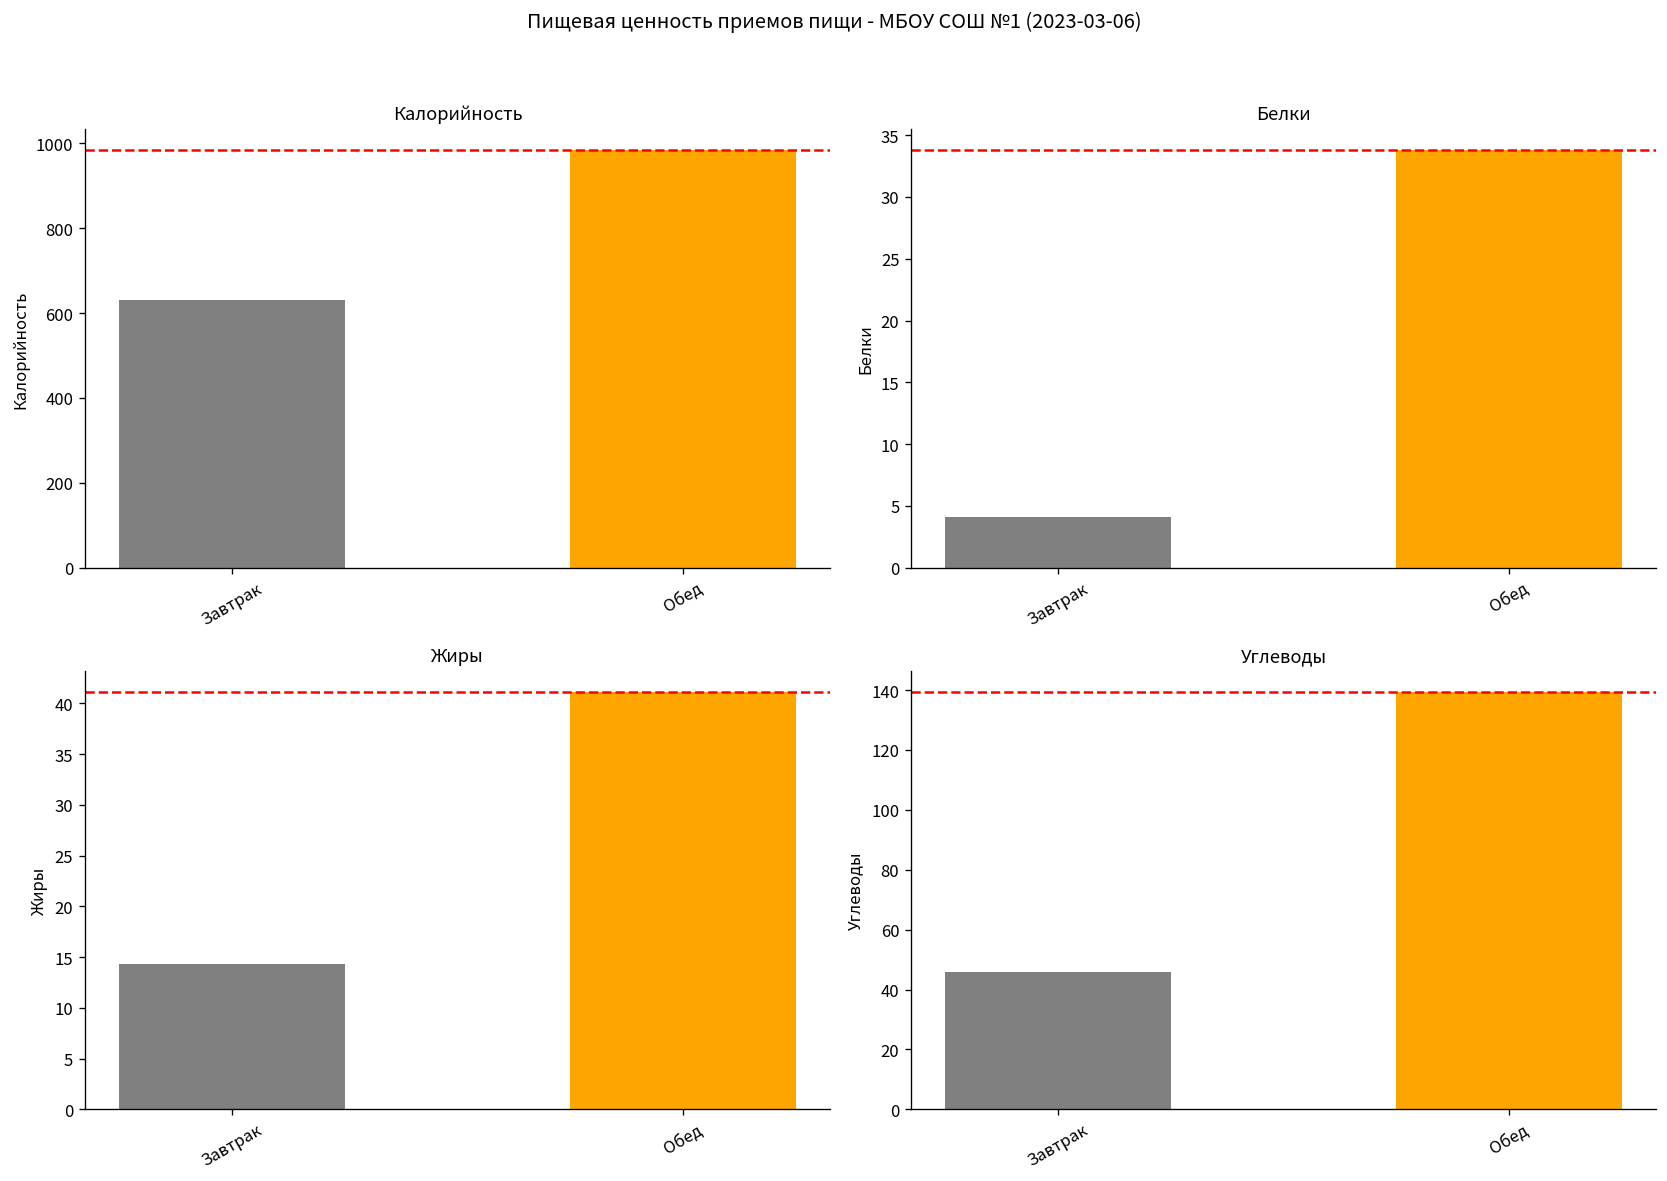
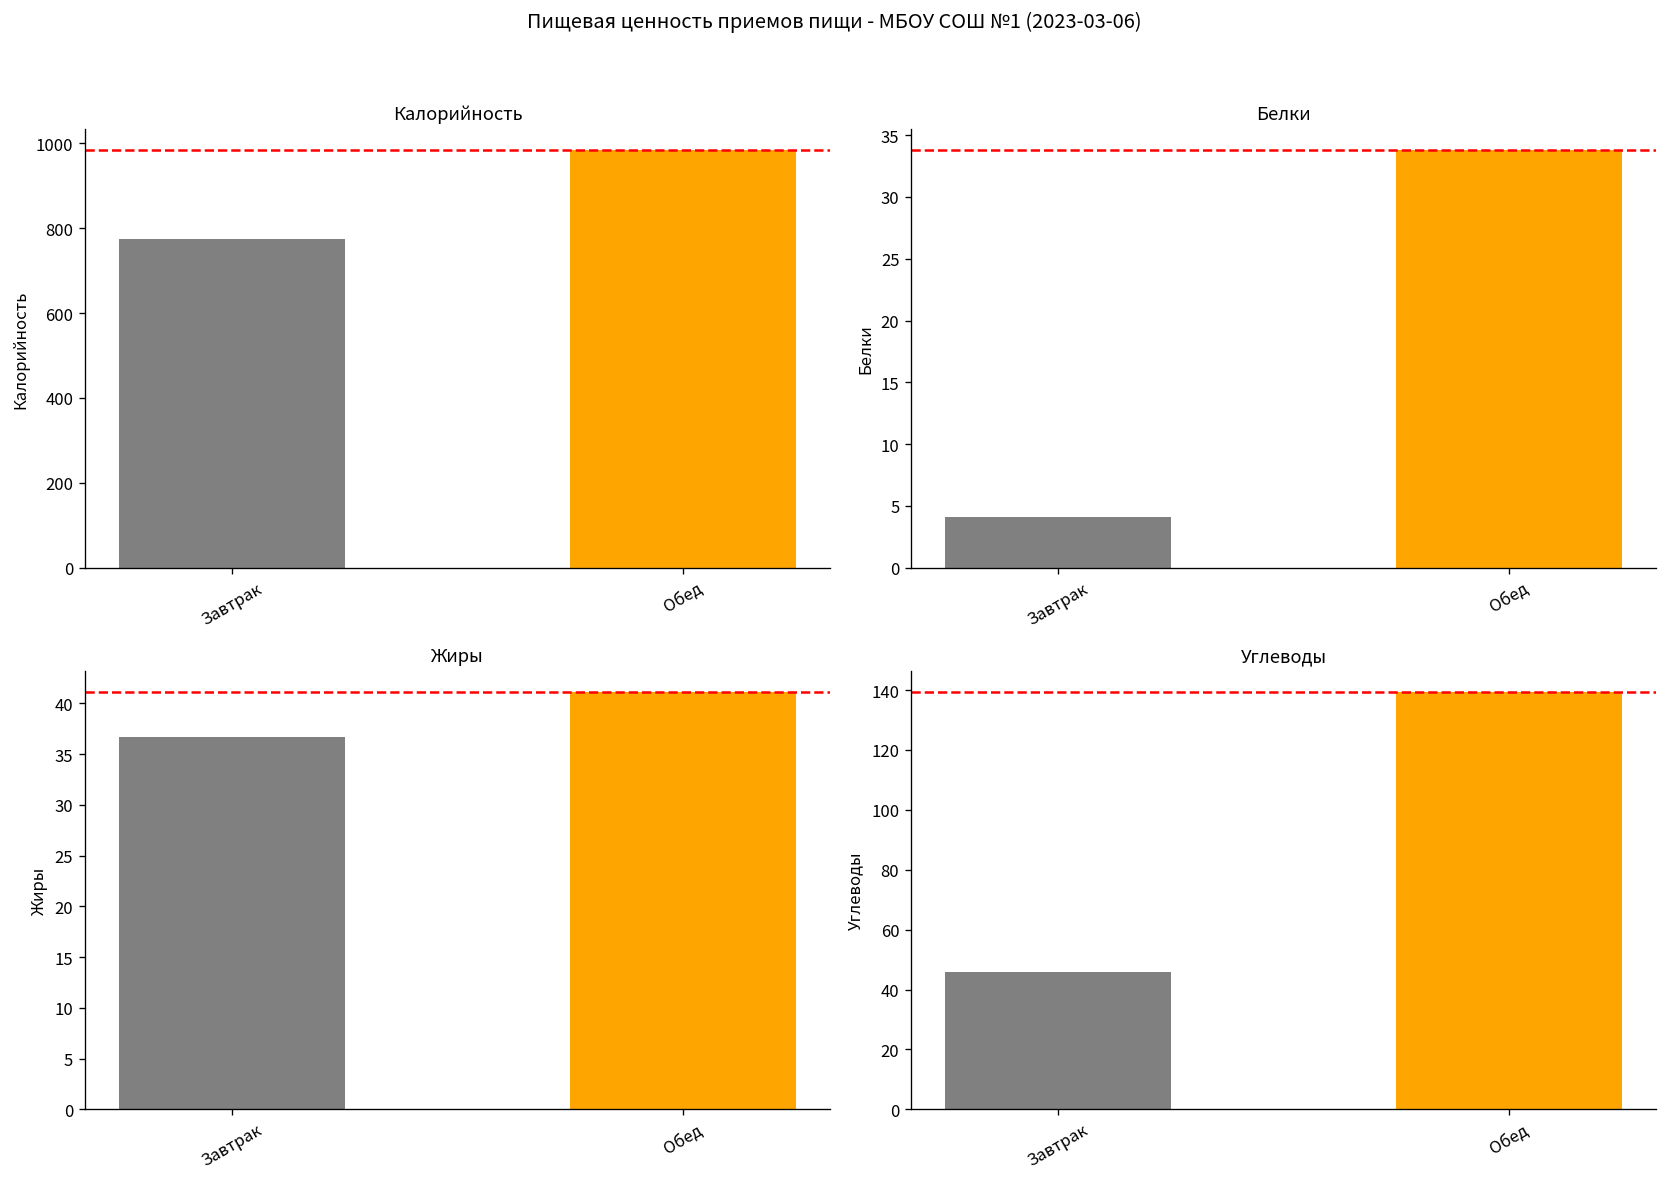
  {
    "Калорийность": {
-     "Завтрак": 630,
+     "Завтрак": 780,
      "Обед": 980
    },
    "Белки": {
      "Завтрак": 4.1,
      "Обед": 33.8
    },
    "Жиры": {
-     "Завтрак": 14,
+     "Завтрак": 37,
      "Обед": 41
    },
    "Углеводы": {
      "Завтрак": 46,
      "Обед": 139
    }
  }
